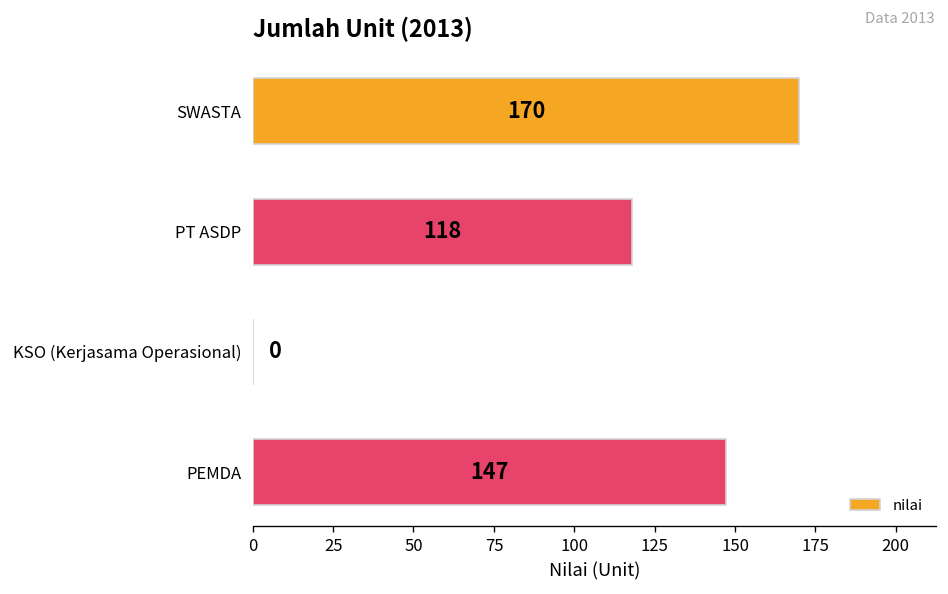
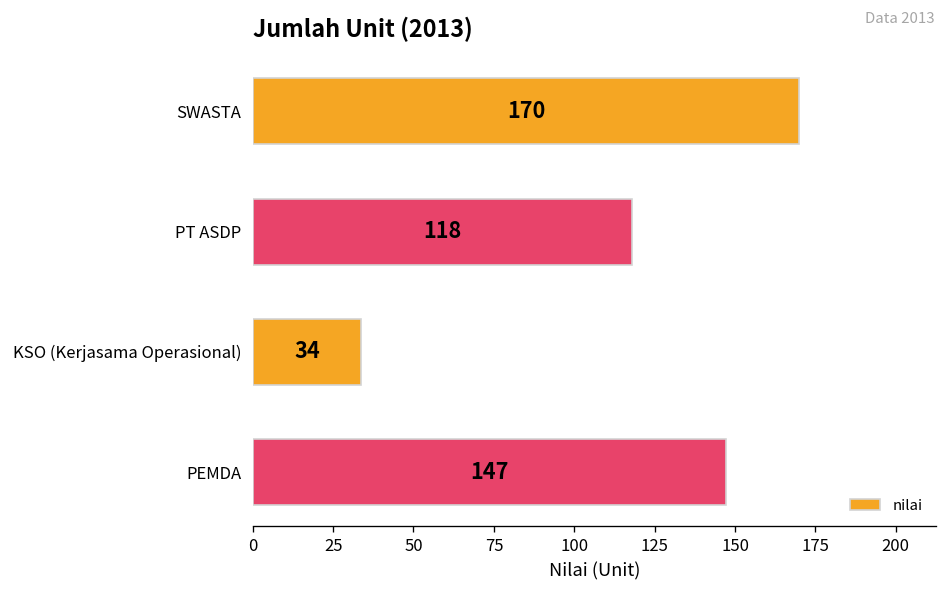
  {
    "SWASTA": 170,
    "PT ASDP": 118,
-   "KSO (Kerjasama Operasional)": 0,
+   "KSO (Kerjasama Operasional)": 34,
    "PEMDA": 147
  }
